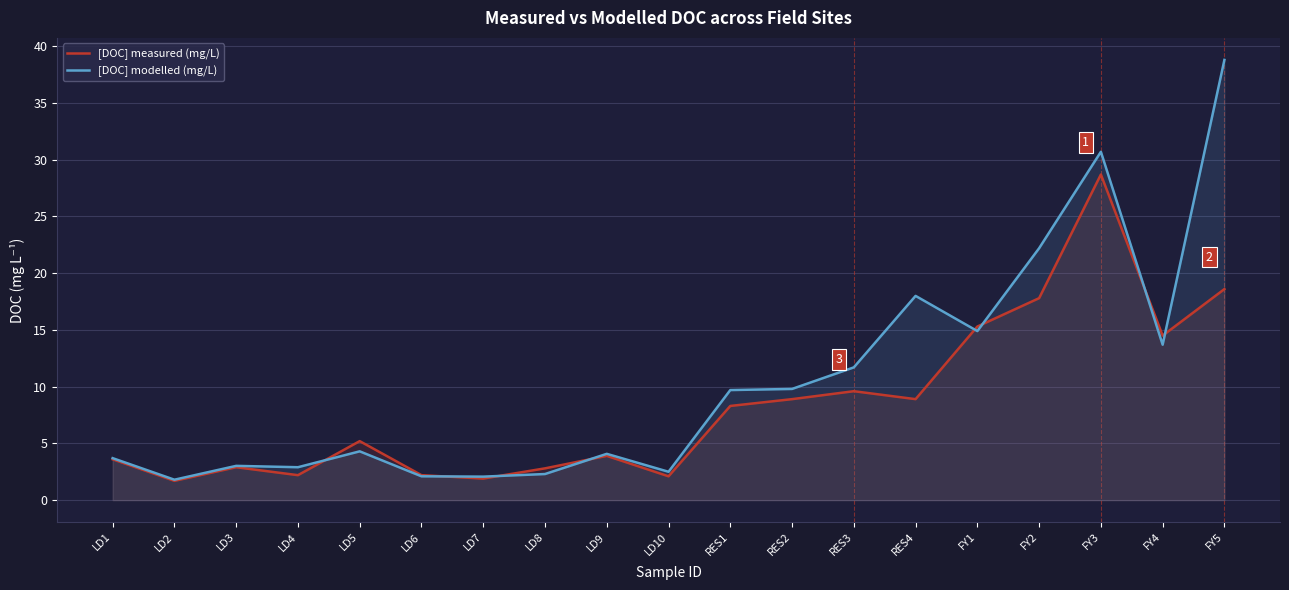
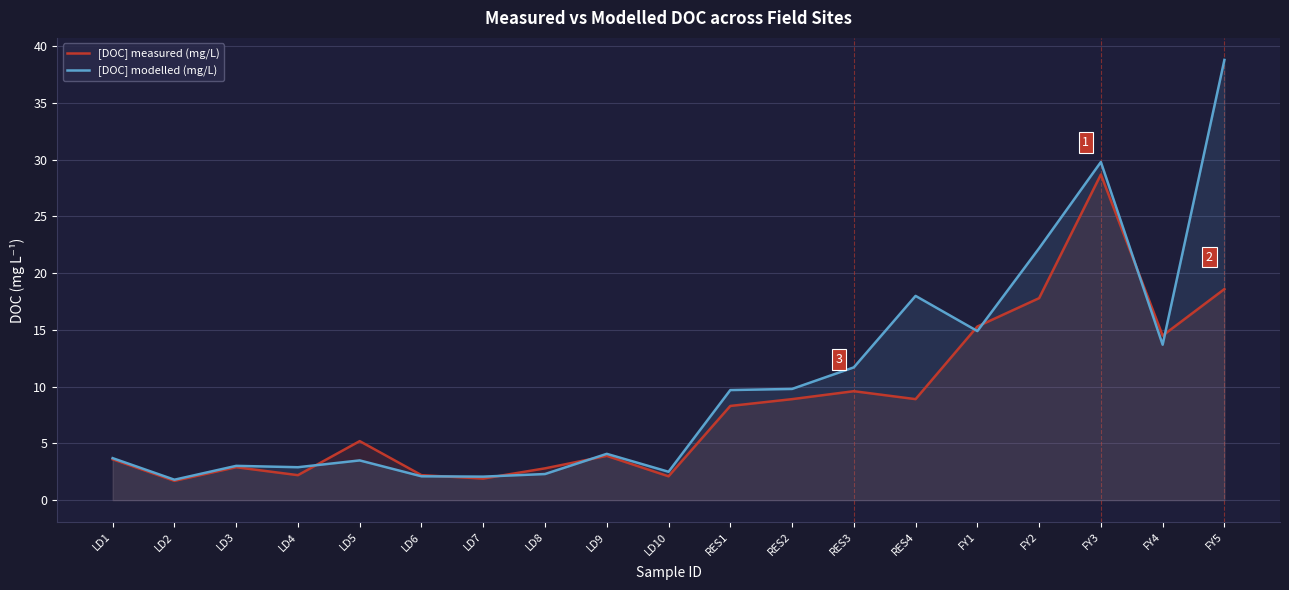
  {
    "[DOC] measured (mg/L)": {
      "LD4": 2.2,
      "LD5": 5.2,
      "LD8": 2.8,
      "LD10": 2.1,
      "RES1": 8.3,
      "RES2": 8.9,
      "RES3": 9.6,
      "RES4": 8.9,
      "FY1": 15.3,
      "FY2": 17.8,
      "FY3": 28.7,
      "FY4": 14.5,
      "FY5": 18.6
    },
    "[DOC] modelled (mg/L)": {
      "LD4": 2.9,
-     "LD5": 4.3,
+     "LD5": 3.5,
      "LD8": 2.3,
      "LD10": 2.5,
      "RES1": 9.7,
      "RES2": 9.8,
      "RES4": 18.0,
      "FY1": 14.9,
      "FY2": 22.2,
-     "FY3": 30.7,
+     "FY3": 29.8,
      "FY4": 13.7,
      "FY5": 38.8
    }
  }
